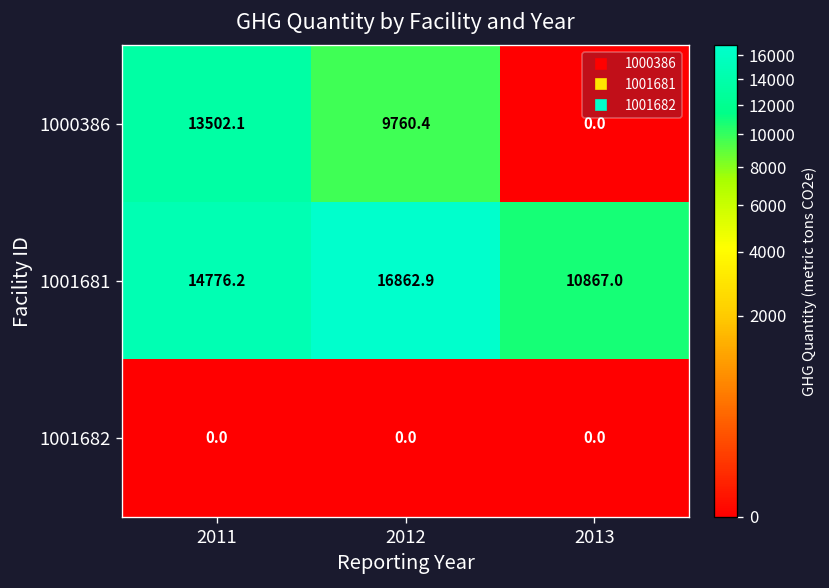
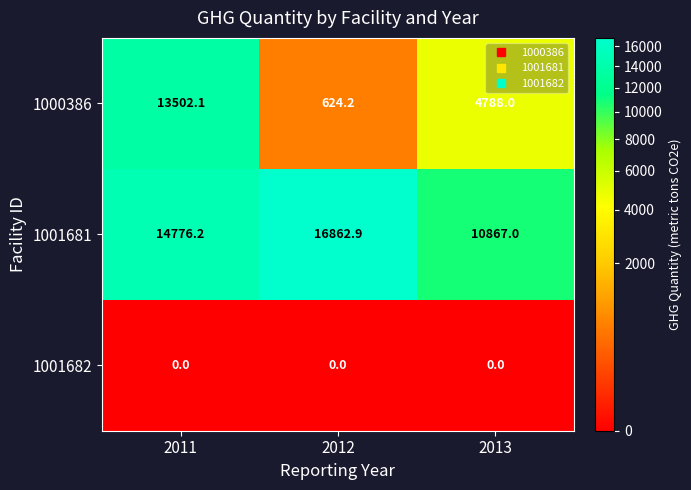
  {
    "1000386": {
      "2011": 13502.1,
-     "2012": 9760.4,
-     "2013": 0.0
+     "2012": 624.2,
+     "2013": 4788.0
    },
    "1001681": {
      "2011": 14776.2,
      "2012": 16862.9,
      "2013": 10867.0
    },
    "1001682": {
      "2011": 0.0,
      "2012": 0.0,
      "2013": 0.0
    }
  }
